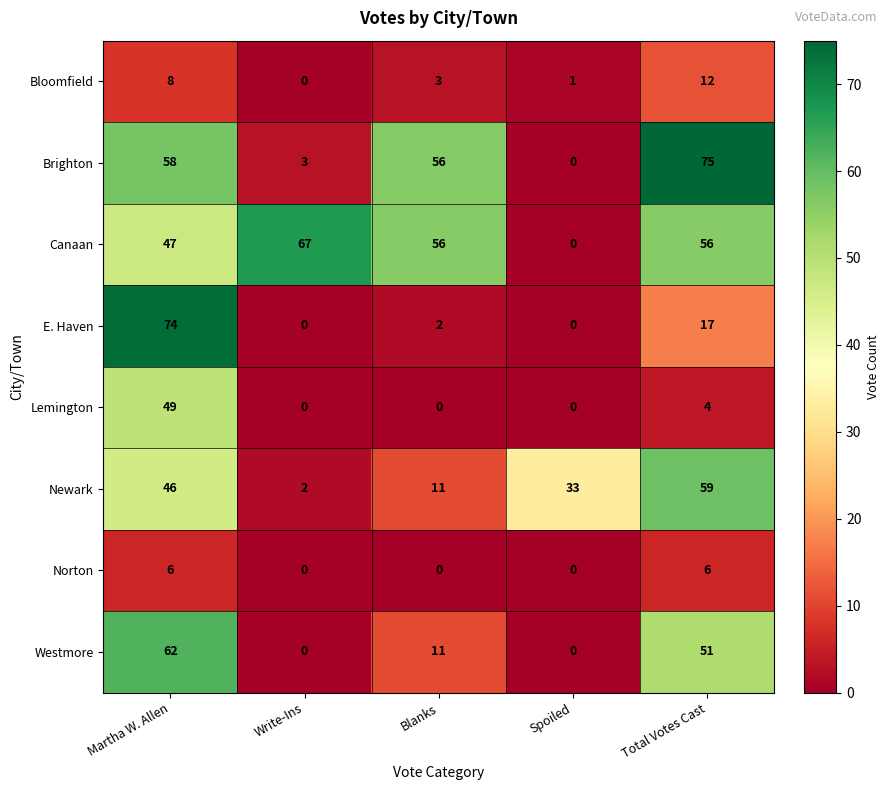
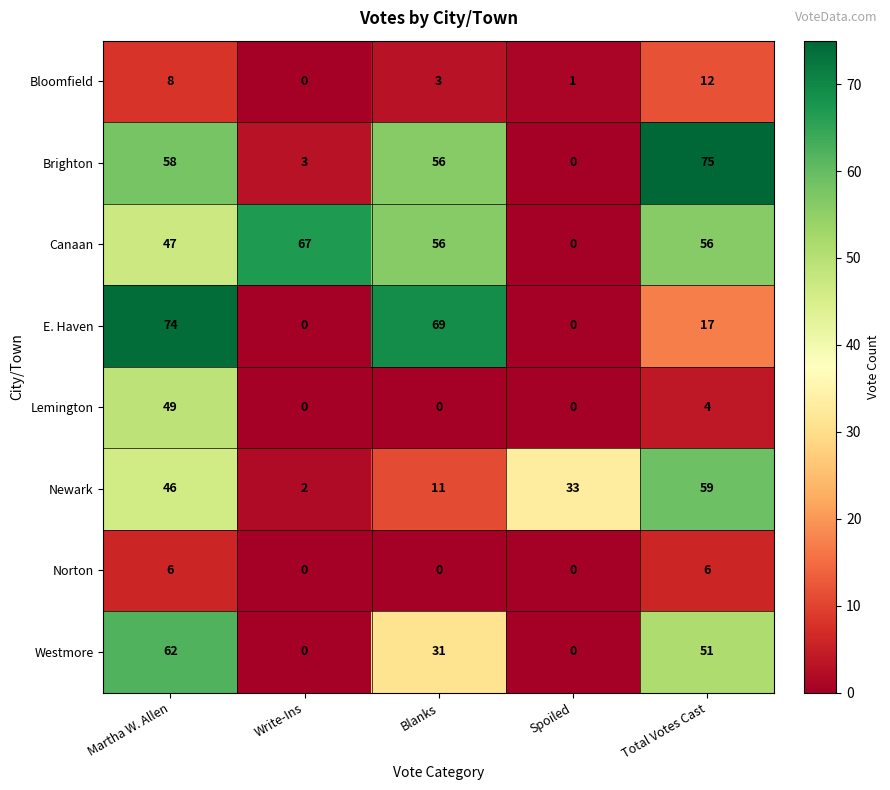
  {
    "Bloomfield": {
      "Martha W. Allen": 8,
      "Write-Ins": 0,
      "Blanks": 3,
      "Spoiled": 1,
      "Total Votes Cast": 12
    },
    "Brighton": {
      "Martha W. Allen": 58,
      "Write-Ins": 3,
      "Blanks": 56,
      "Spoiled": 0,
      "Total Votes Cast": 75
    },
    "Canaan": {
      "Martha W. Allen": 47,
      "Write-Ins": 67,
      "Blanks": 56,
      "Spoiled": 0,
      "Total Votes Cast": 56
    },
    "E. Haven": {
      "Martha W. Allen": 74,
      "Write-Ins": 0,
-     "Blanks": 2,
+     "Blanks": 69,
      "Spoiled": 0,
      "Total Votes Cast": 17
    },
    "Lemington": {
      "Martha W. Allen": 49,
      "Write-Ins": 0,
      "Blanks": 0,
      "Spoiled": 0,
      "Total Votes Cast": 4
    },
    "Newark": {
      "Martha W. Allen": 46,
      "Write-Ins": 2,
      "Blanks": 11,
      "Spoiled": 33,
      "Total Votes Cast": 59
    },
    "Norton": {
      "Martha W. Allen": 6,
      "Write-Ins": 0,
      "Blanks": 0,
      "Spoiled": 0,
      "Total Votes Cast": 6
    },
    "Westmore": {
      "Martha W. Allen": 62,
      "Write-Ins": 0,
-     "Blanks": 11,
+     "Blanks": 31,
      "Spoiled": 0,
      "Total Votes Cast": 51
    }
  }
